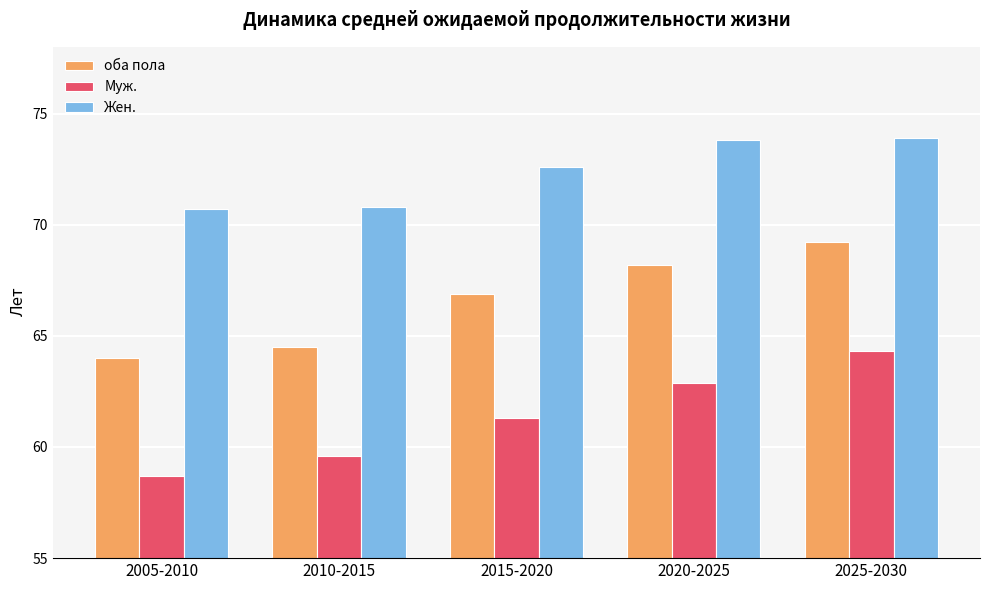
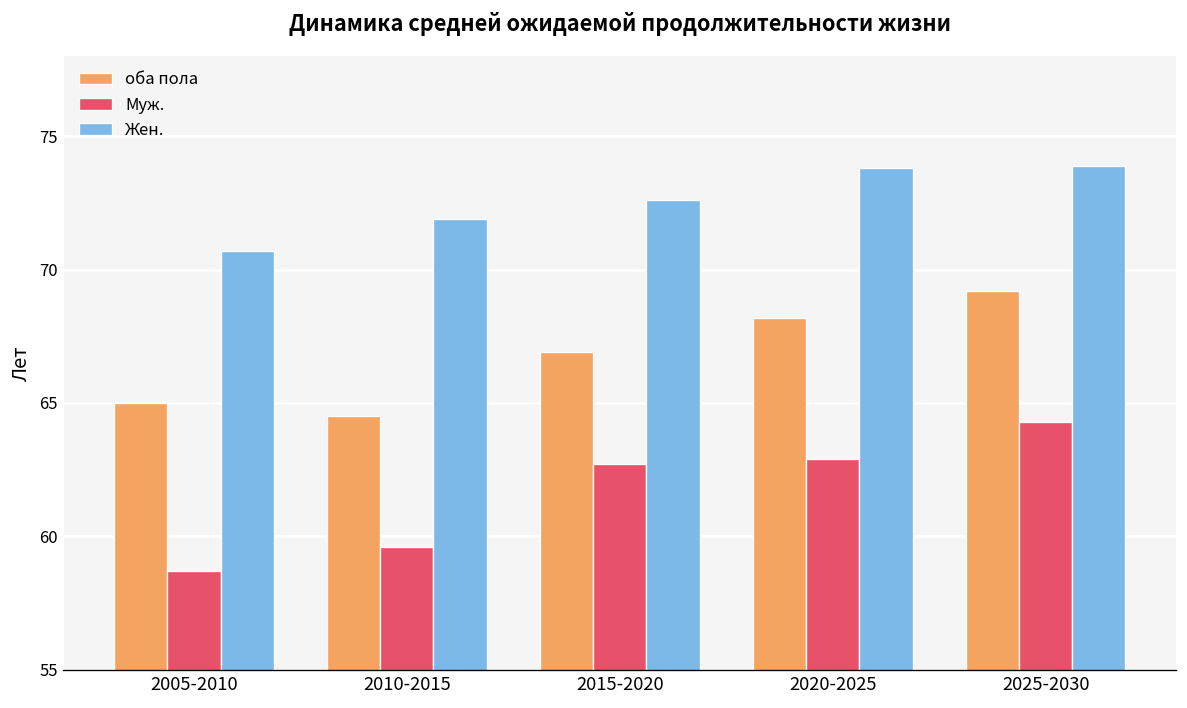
  {
    "оба пола": {
-     "2005-2010": 64,
+     "2005-2010": 65,
      "2010-2015": 64.5,
      "2015-2020": 67,
      "2020-2025": 68.2,
      "2025-2030": 69.2
    },
    "Муж.": {
      "2005-2010": 58.7,
      "2010-2015": 59.6,
-     "2015-2020": 61.3,
+     "2015-2020": 62.7,
      "2020-2025": 62.9,
      "2025-2030": 64.3
    },
    "Жен.": {
      "2005-2010": 70.7,
-     "2010-2015": 70.8,
+     "2010-2015": 71.9,
      "2015-2020": 72.6,
      "2020-2025": 73.8,
      "2025-2030": 73.9
    }
  }
